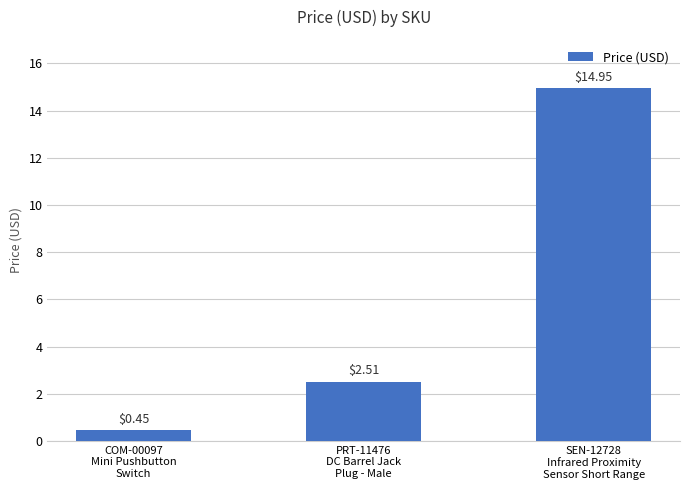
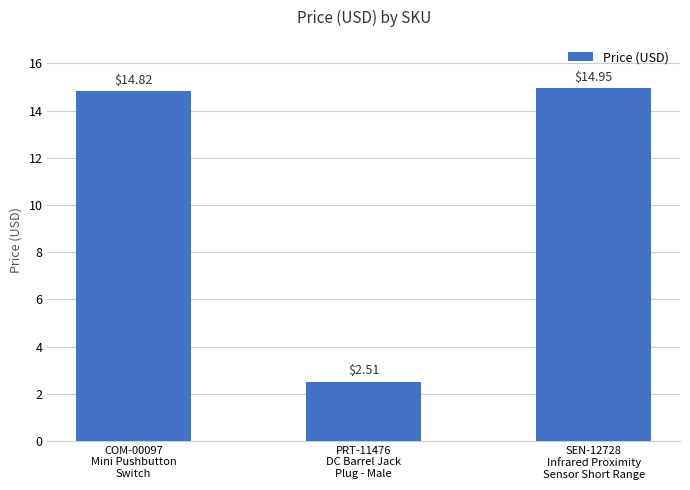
  {
-   "COM-00097 Mini Pushbutton Switch": "$0.45",
+   "COM-00097 Mini Pushbutton Switch": "$14.82",
    "PRT-11476 DC Barrel Jack Plug - Male": "$2.51",
    "SEN-12728 Infrared Proximity Sensor Short Range": "$14.95"
  }
